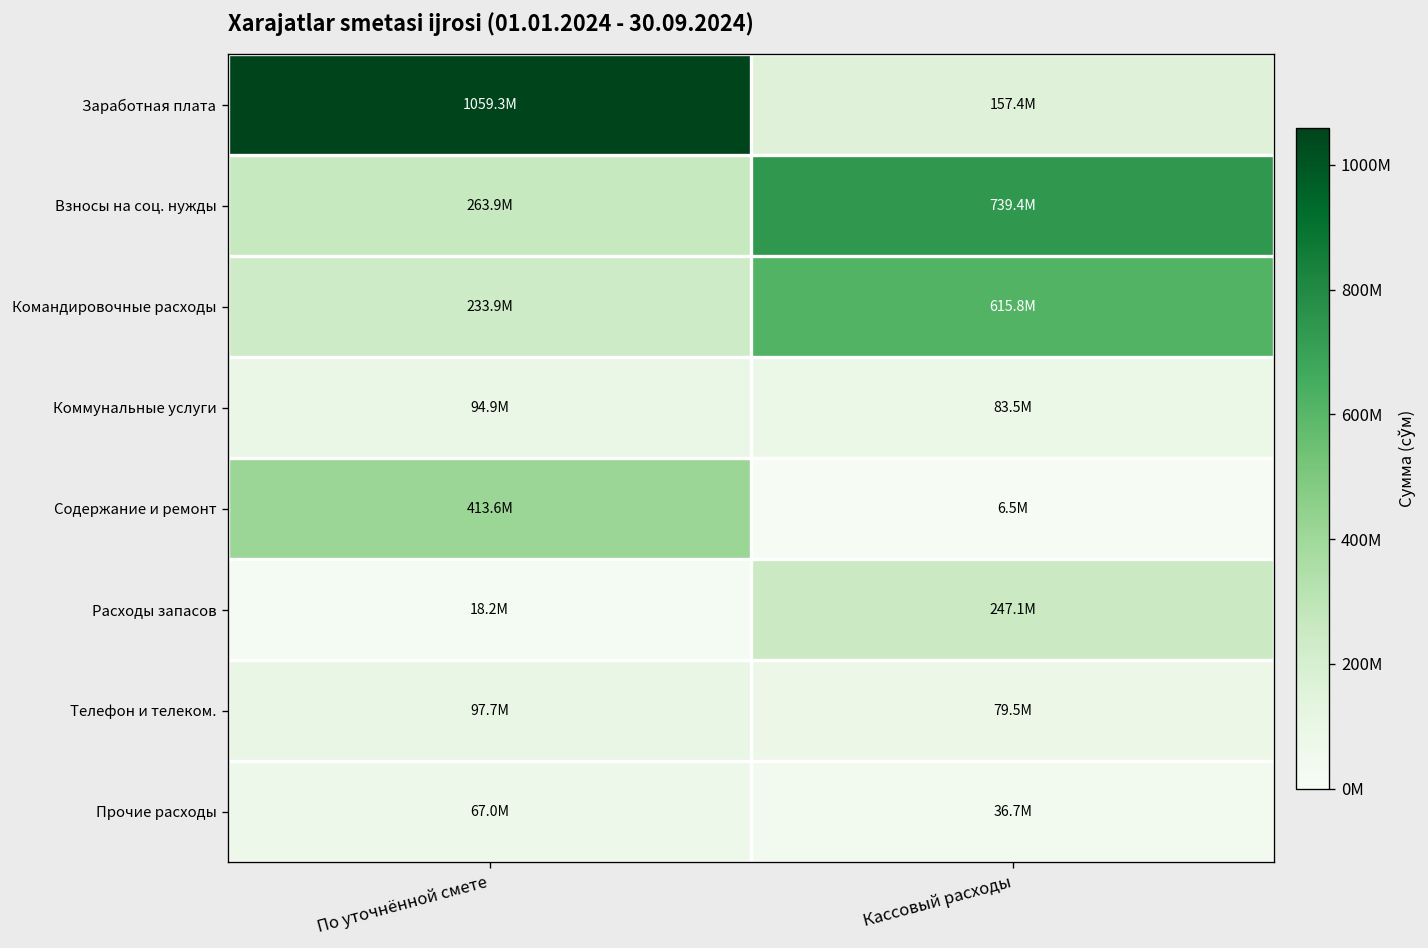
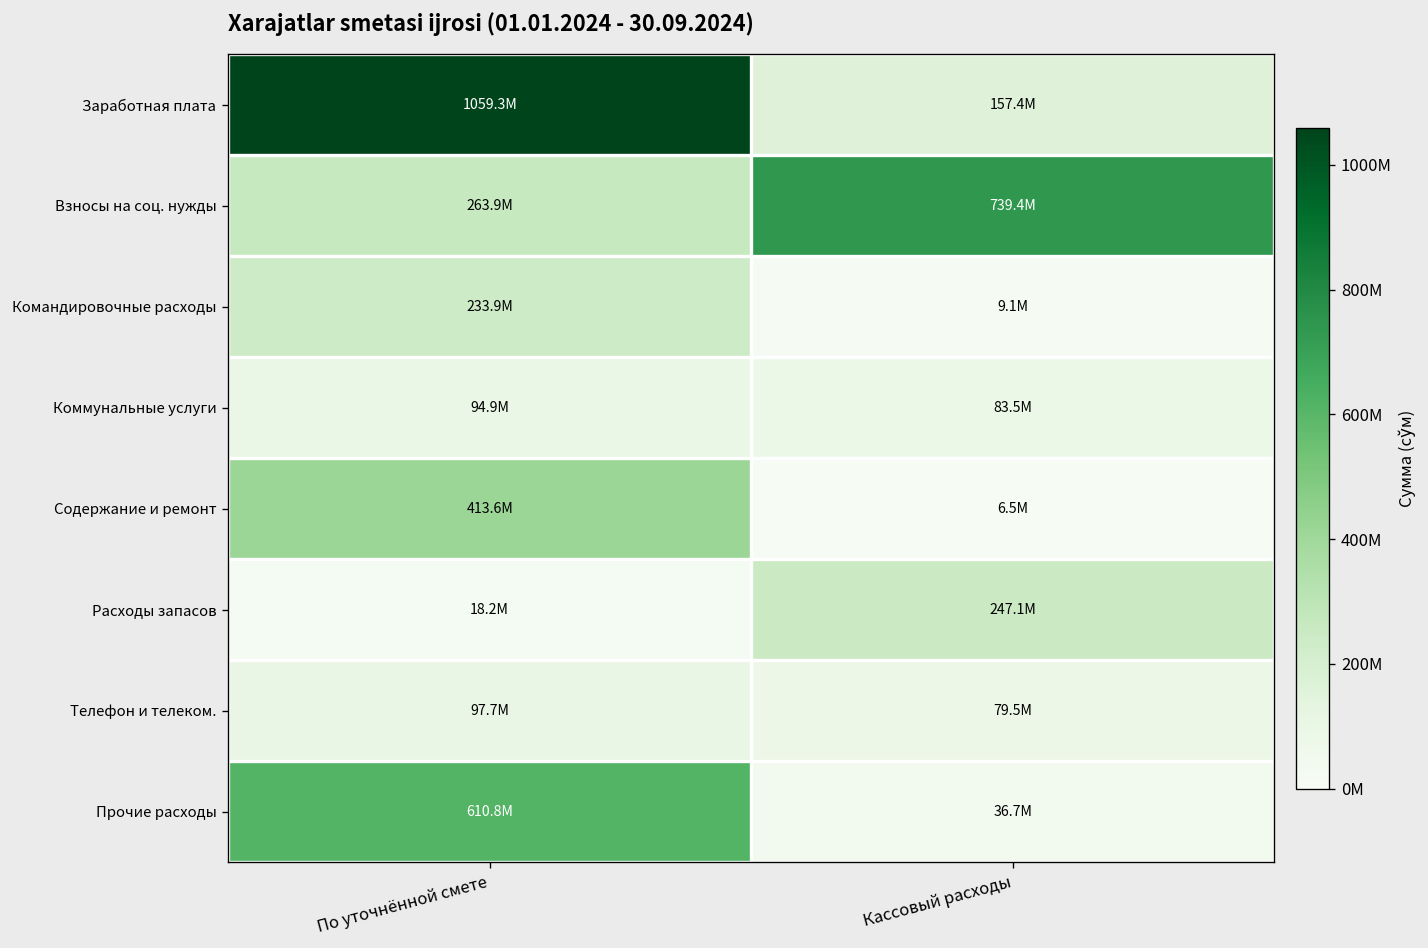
  {
    "Заработная плата": {
      "По уточнённой смете": "1059.3M",
      "Кассовый расходы": "157.4M"
    },
    "Взносы на соц. нужды": {
      "По уточнённой смете": "263.9M",
      "Кассовый расходы": "739.4M"
    },
    "Командировочные расходы": {
      "По уточнённой смете": "233.9M",
-     "Кассовый расходы": "615.8M"
+     "Кассовый расходы": "9.1M"
    },
    "Коммунальные услуги": {
      "По уточнённой смете": "94.9M",
      "Кассовый расходы": "83.5M"
    },
    "Содержание и ремонт": {
      "По уточнённой смете": "413.6M",
      "Кассовый расходы": "6.5M"
    },
    "Расходы запасов": {
      "По уточнённой смете": "18.2M",
      "Кассовый расходы": "247.1M"
    },
    "Телефон и телеком.": {
      "По уточнённой смете": "97.7M",
      "Кассовый расходы": "79.5M"
    },
    "Прочие расходы": {
-     "По уточнённой смете": "67.0M",
+     "По уточнённой смете": "610.8M",
      "Кассовый расходы": "36.7M"
    }
  }
